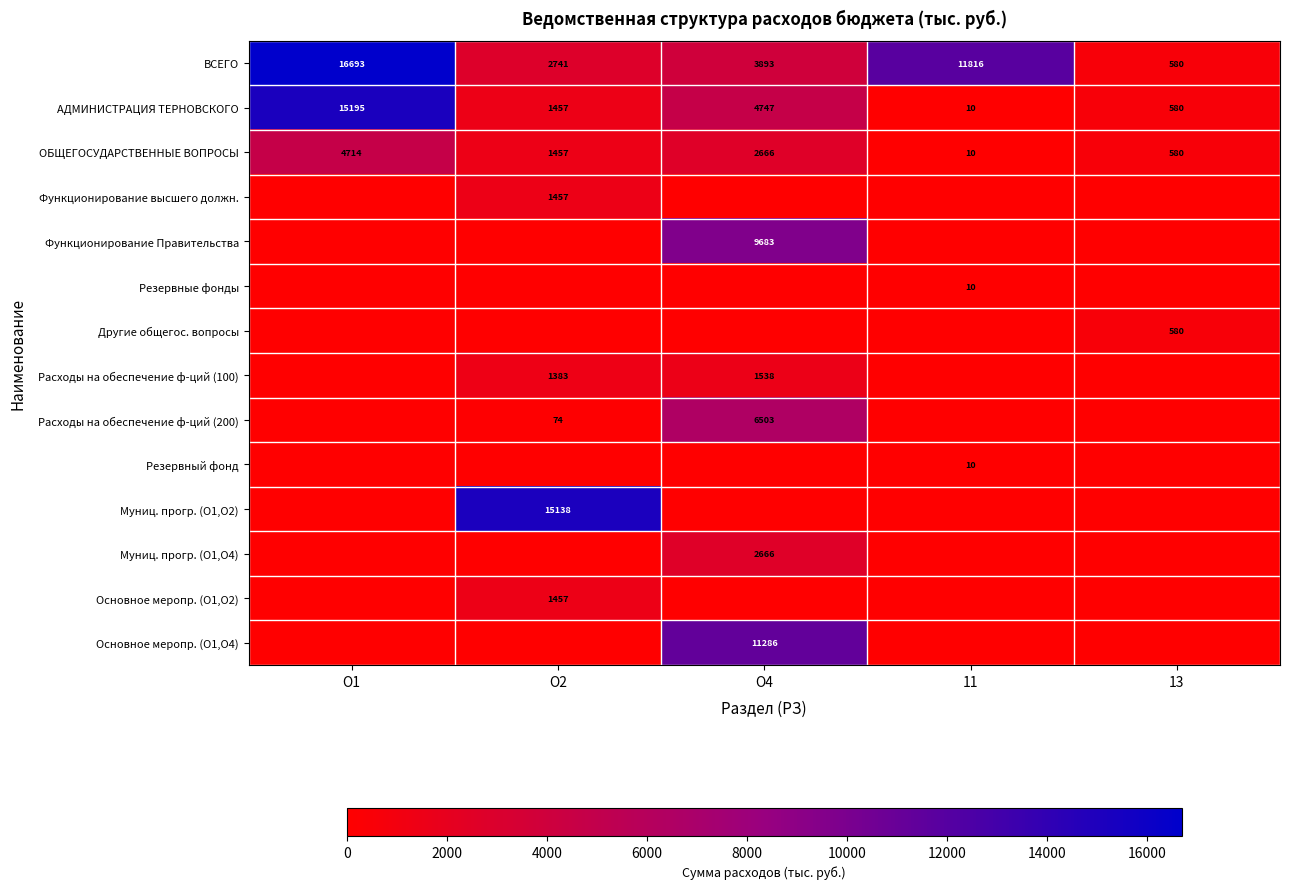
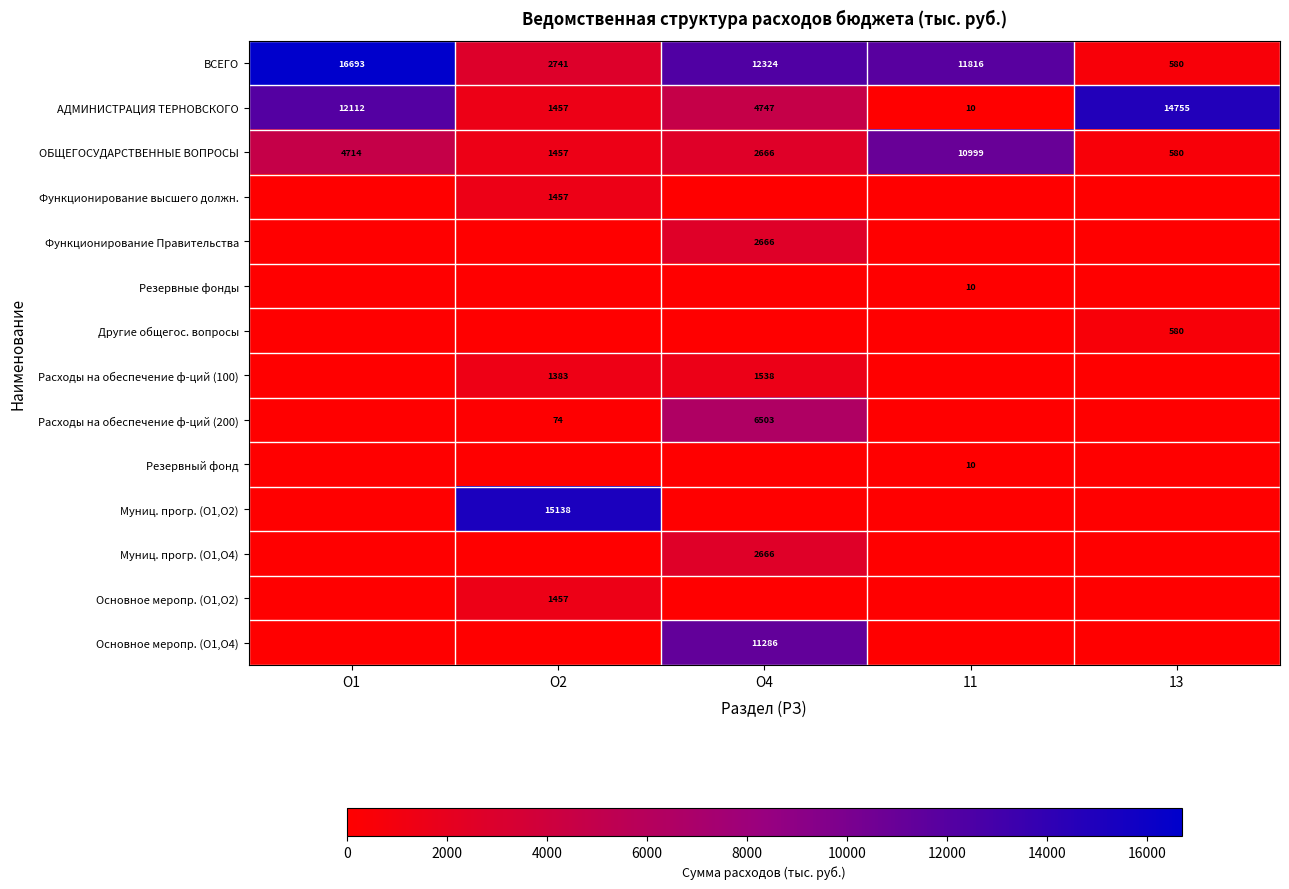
  {
    "ВСЕГО": {
      "О1": 16693,
      "О2": 2741,
-     "О4": 3893,
+     "О4": 12324,
      "11": 11816,
      "13": 580
    },
    "АДМИНИСТРАЦИЯ ТЕРНОВСКОГО": {
-     "О1": 15195,
+     "О1": 12112,
      "О2": 1457,
      "О4": 4747,
      "11": 10,
-     "13": 580
+     "13": 14755
    },
    "ОБЩЕГОСУДАРСТВЕННЫЕ ВОПРОСЫ": {
      "О1": 4714,
      "О2": 1457,
      "О4": 2666,
-     "11": 10,
+     "11": 10999,
      "13": 580
    },
    "Функционирование высшего должн.": {
      "О2": 1457
    },
    "Функционирование Правительства": {
-     "О4": 9683
+     "О4": 2666
    },
    "Резервные фонды": {
      "11": 10
    },
    "Другие общегос. вопросы": {
      "13": 580
    },
    "Расходы на обеспечение ф-ций (100)": {
      "О2": 1383,
      "О4": 1538
    },
    "Расходы на обеспечение ф-ций (200)": {
      "О2": 74,
      "О4": 6503
    },
    "Резервный фонд": {
      "11": 10
    },
    "Муниц. прогр. (О1,О2)": {
      "О2": 15138
    },
    "Муниц. прогр. (О1,О4)": {
      "О4": 2666
    },
    "Основное меропр. (О1,О2)": {
      "О2": 1457
    },
    "Основное меропр. (О1,О4)": {
      "О4": 11286
    }
  }
